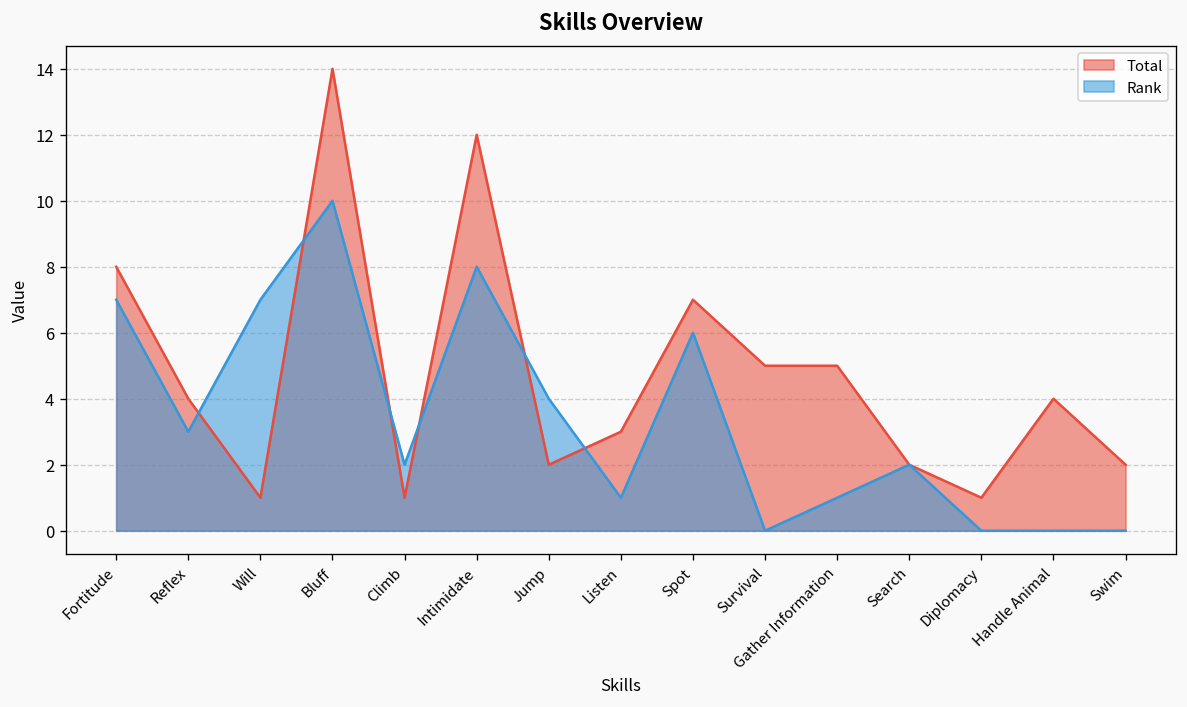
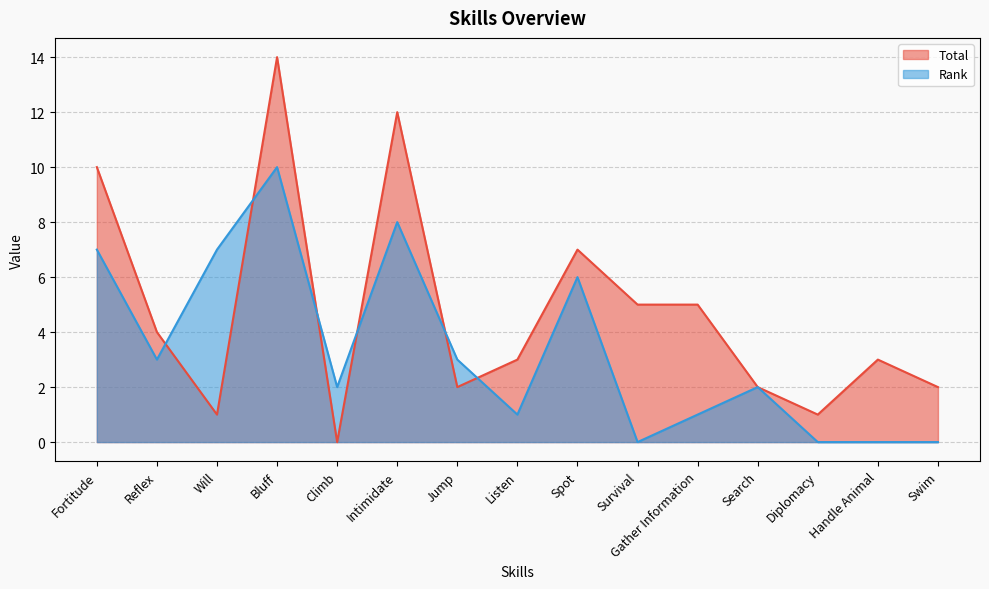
  {
    "Total": {
-     "Fortitude": 8,
+     "Fortitude": 10,
      "Reflex": 4,
      "Will": 1,
      "Bluff": 14,
-     "Climb": 1,
+     "Climb": 0,
      "Intimidate": 12,
      "Jump": 2,
      "Listen": 3,
      "Spot": 7,
      "Survival": 5,
      "Gather Information": 5,
      "Diplomacy": 1,
-     "Handle Animal": 4,
+     "Handle Animal": 3,
      "Swim": 2
    },
    "Rank": {
      "Fortitude": 7,
      "Reflex": 3,
      "Will": 7,
      "Bluff": 10,
      "Climb": 2,
      "Intimidate": 8,
-     "Jump": 4,
+     "Jump": 3,
      "Listen": 1,
      "Spot": 6,
      "Survival": 0,
      "Gather Information": 1,
      "Diplomacy": 0,
      "Handle Animal": 0,
      "Swim": 0
    }
  }
